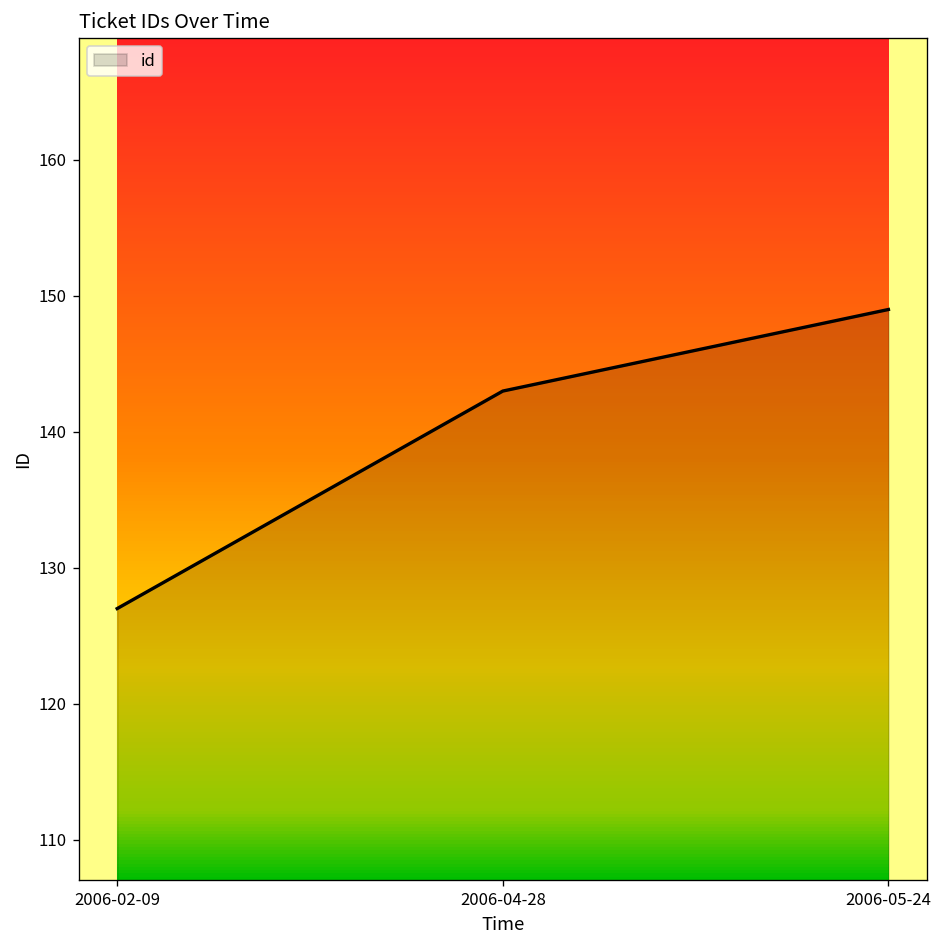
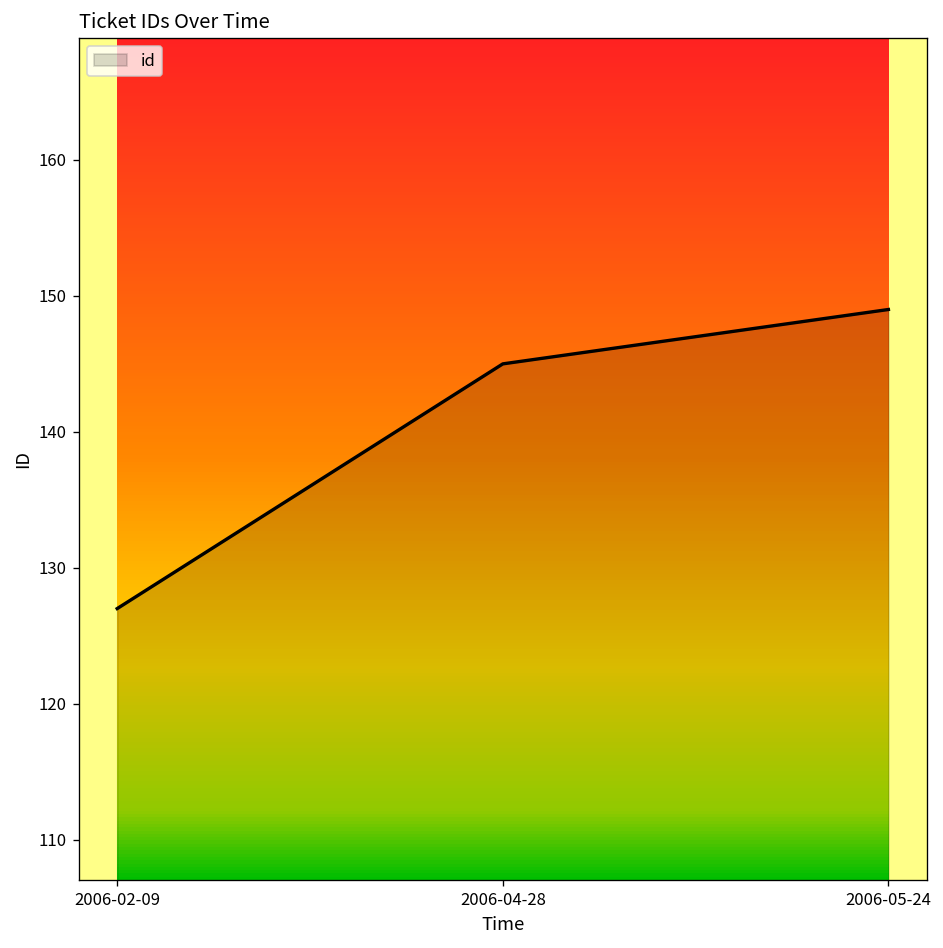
  {
    "2006-02-09": 127,
-   "2006-04-28": 143,
+   "2006-04-28": 145,
    "2006-05-24": 149
  }
